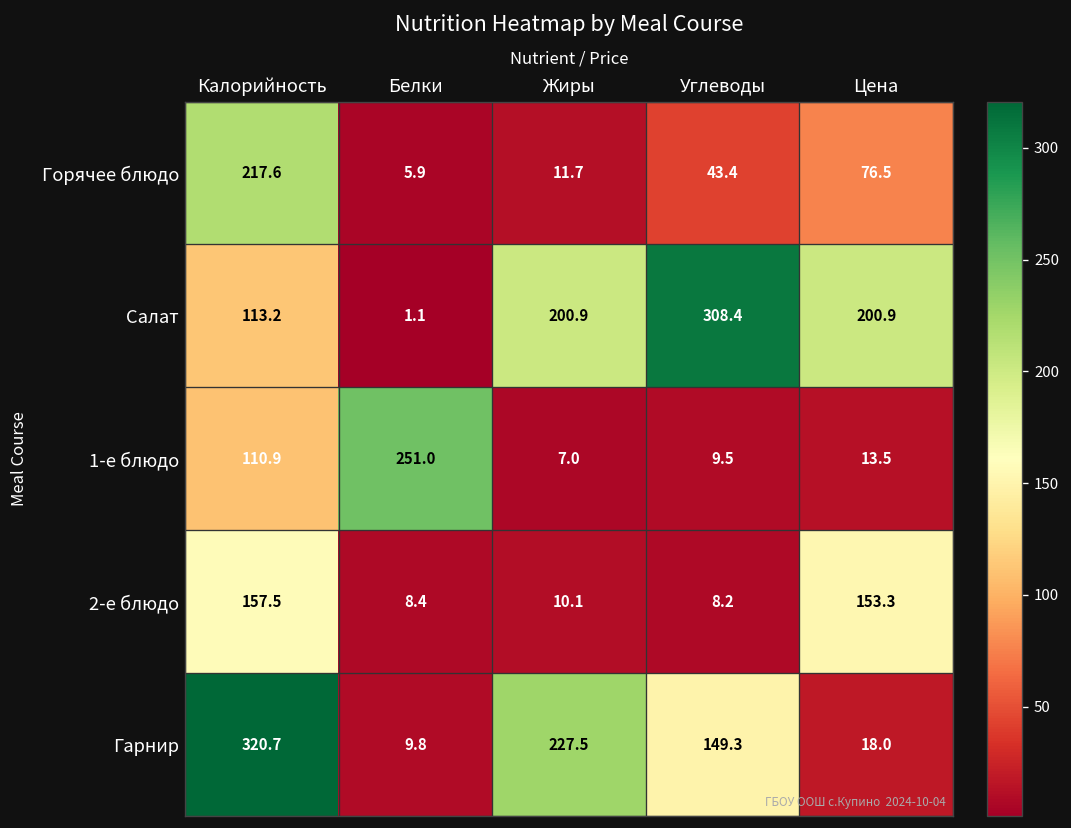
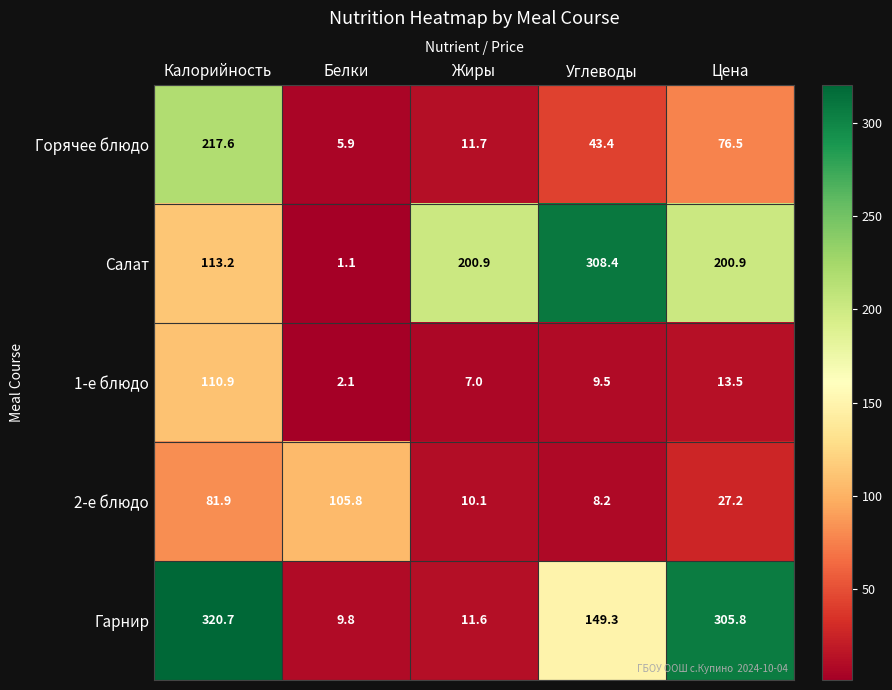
  {
    "Горячее блюдо": {
      "Калорийность": 217.6,
      "Белки": 5.9,
      "Жиры": 11.7,
      "Углеводы": 43.4,
      "Цена": 76.5
    },
    "Салат": {
      "Калорийность": 113.2,
      "Белки": 1.1,
      "Жиры": 200.9,
      "Углеводы": 308.4,
      "Цена": 200.9
    },
    "1-е блюдо": {
      "Калорийность": 110.9,
-     "Белки": 251.0,
+     "Белки": 2.1,
      "Жиры": 7.0,
      "Углеводы": 9.5,
      "Цена": 13.5
    },
    "2-е блюдо": {
-     "Калорийность": 157.5,
-     "Белки": 8.4,
+     "Калорийность": 81.9,
+     "Белки": 105.8,
      "Жиры": 10.1,
      "Углеводы": 8.2,
-     "Цена": 153.3
+     "Цена": 27.2
    },
    "Гарнир": {
      "Калорийность": 320.7,
      "Белки": 9.8,
-     "Жиры": 227.5,
+     "Жиры": 11.6,
      "Углеводы": 149.3,
-     "Цена": 18.0
+     "Цена": 305.8
    }
  }
